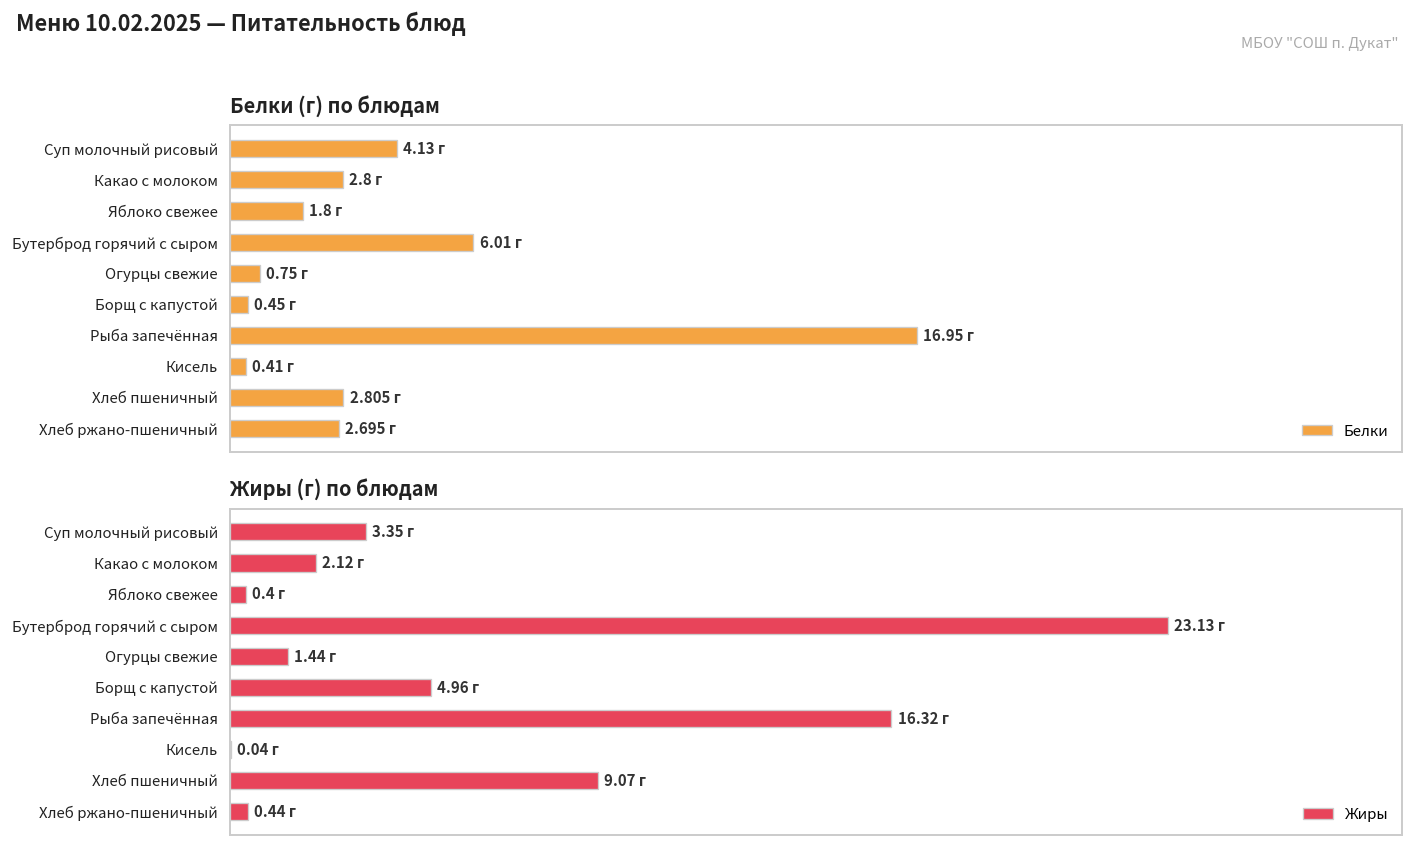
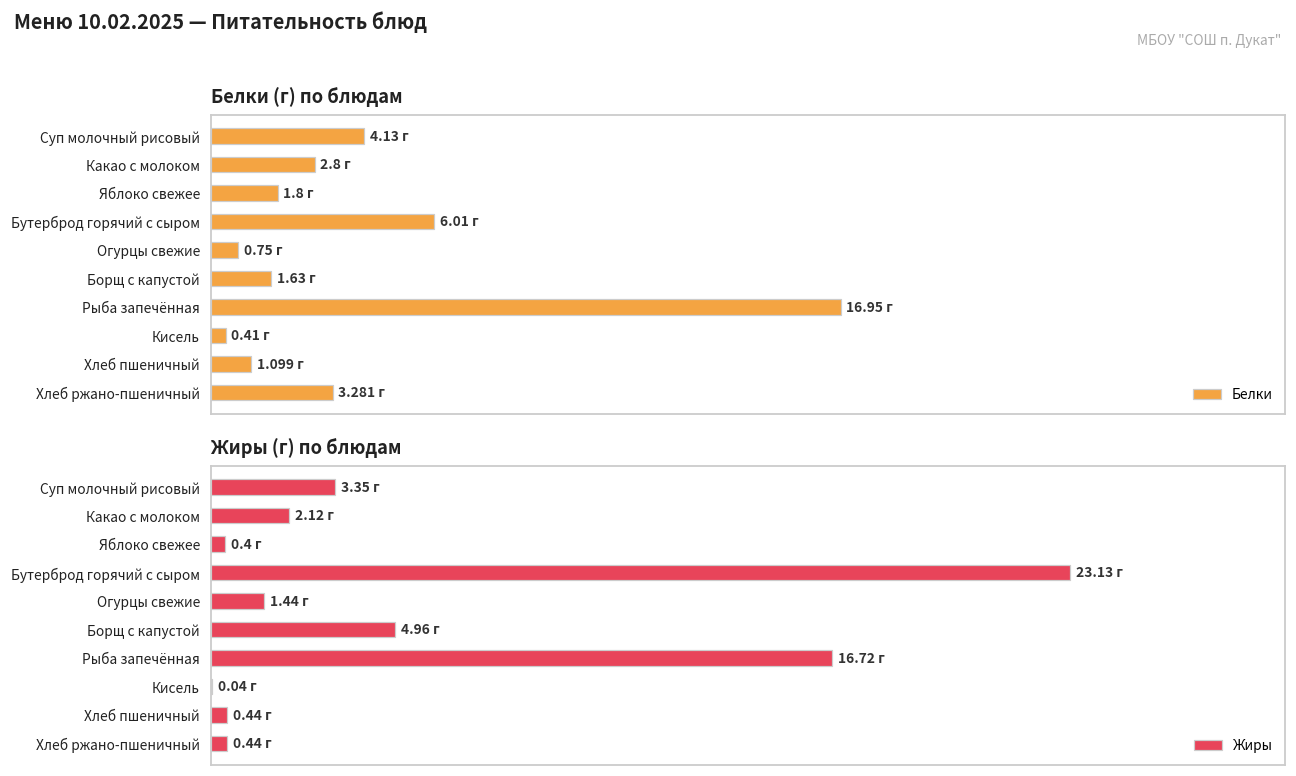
  {
    "Белки (г) по блюдам": {
      "Суп молочный рисовый": 4.13,
      "Какао с молоком": 2.8,
      "Яблоко свежее": 1.8,
      "Бутерброд горячий с сыром": 6.01,
      "Огурцы свежие": 0.75,
-     "Борщ с капустой": 0.45,
+     "Борщ с капустой": 1.63,
      "Рыба запечённая": 16.95,
      "Кисель": 0.41,
-     "Хлеб пшеничный": 2.805,
-     "Хлеб ржано-пшеничный": 2.695
+     "Хлеб пшеничный": 1.099,
+     "Хлеб ржано-пшеничный": 3.281
    },
    "Жиры (г) по блюдам": {
      "Суп молочный рисовый": 3.35,
      "Какао с молоком": 2.12,
      "Яблоко свежее": 0.4,
      "Бутерброд горячий с сыром": 23.13,
      "Огурцы свежие": 1.44,
      "Борщ с капустой": 4.96,
-     "Рыба запечённая": 16.32,
+     "Рыба запечённая": 16.72,
      "Кисель": 0.04,
-     "Хлеб пшеничный": 9.07,
+     "Хлеб пшеничный": 0.44,
      "Хлеб ржано-пшеничный": 0.44
    }
  }
